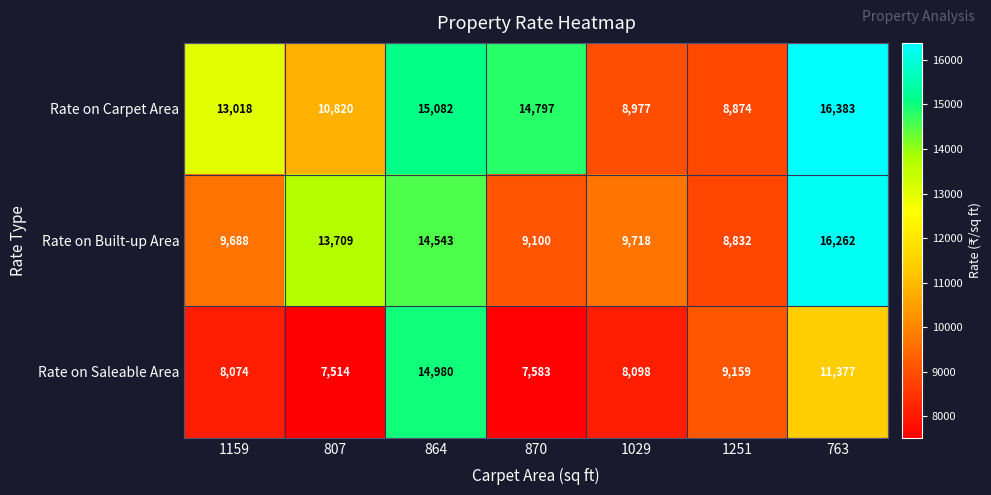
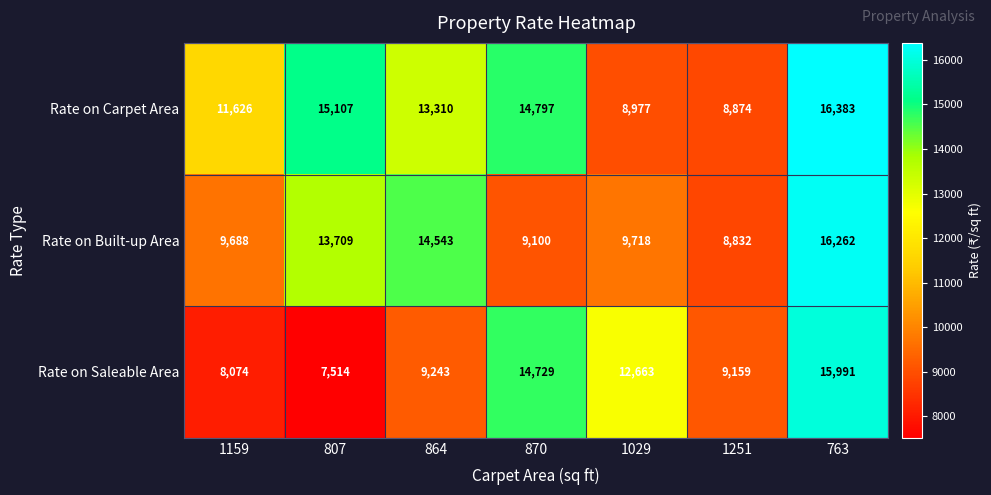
  {
    "Rate on Carpet Area": {
-     "1159": "13,018",
-     "807": "10,820",
-     "864": "15,082",
+     "1159": "11,626",
+     "807": "15,107",
+     "864": "13,310",
      "870": "14,797",
      "1029": "8,977",
      "1251": "8,874",
      "763": "16,383"
    },
    "Rate on Built-up Area": {
      "1159": "9,688",
      "807": "13,709",
      "864": "14,543",
      "870": "9,100",
      "1029": "9,718",
      "1251": "8,832",
      "763": "16,262"
    },
    "Rate on Saleable Area": {
      "1159": "8,074",
      "807": "7,514",
-     "864": "14,980",
-     "870": "7,583",
-     "1029": "8,098",
+     "864": "9,243",
+     "870": "14,729",
+     "1029": "12,663",
      "1251": "9,159",
-     "763": "11,377"
+     "763": "15,991"
    }
  }
